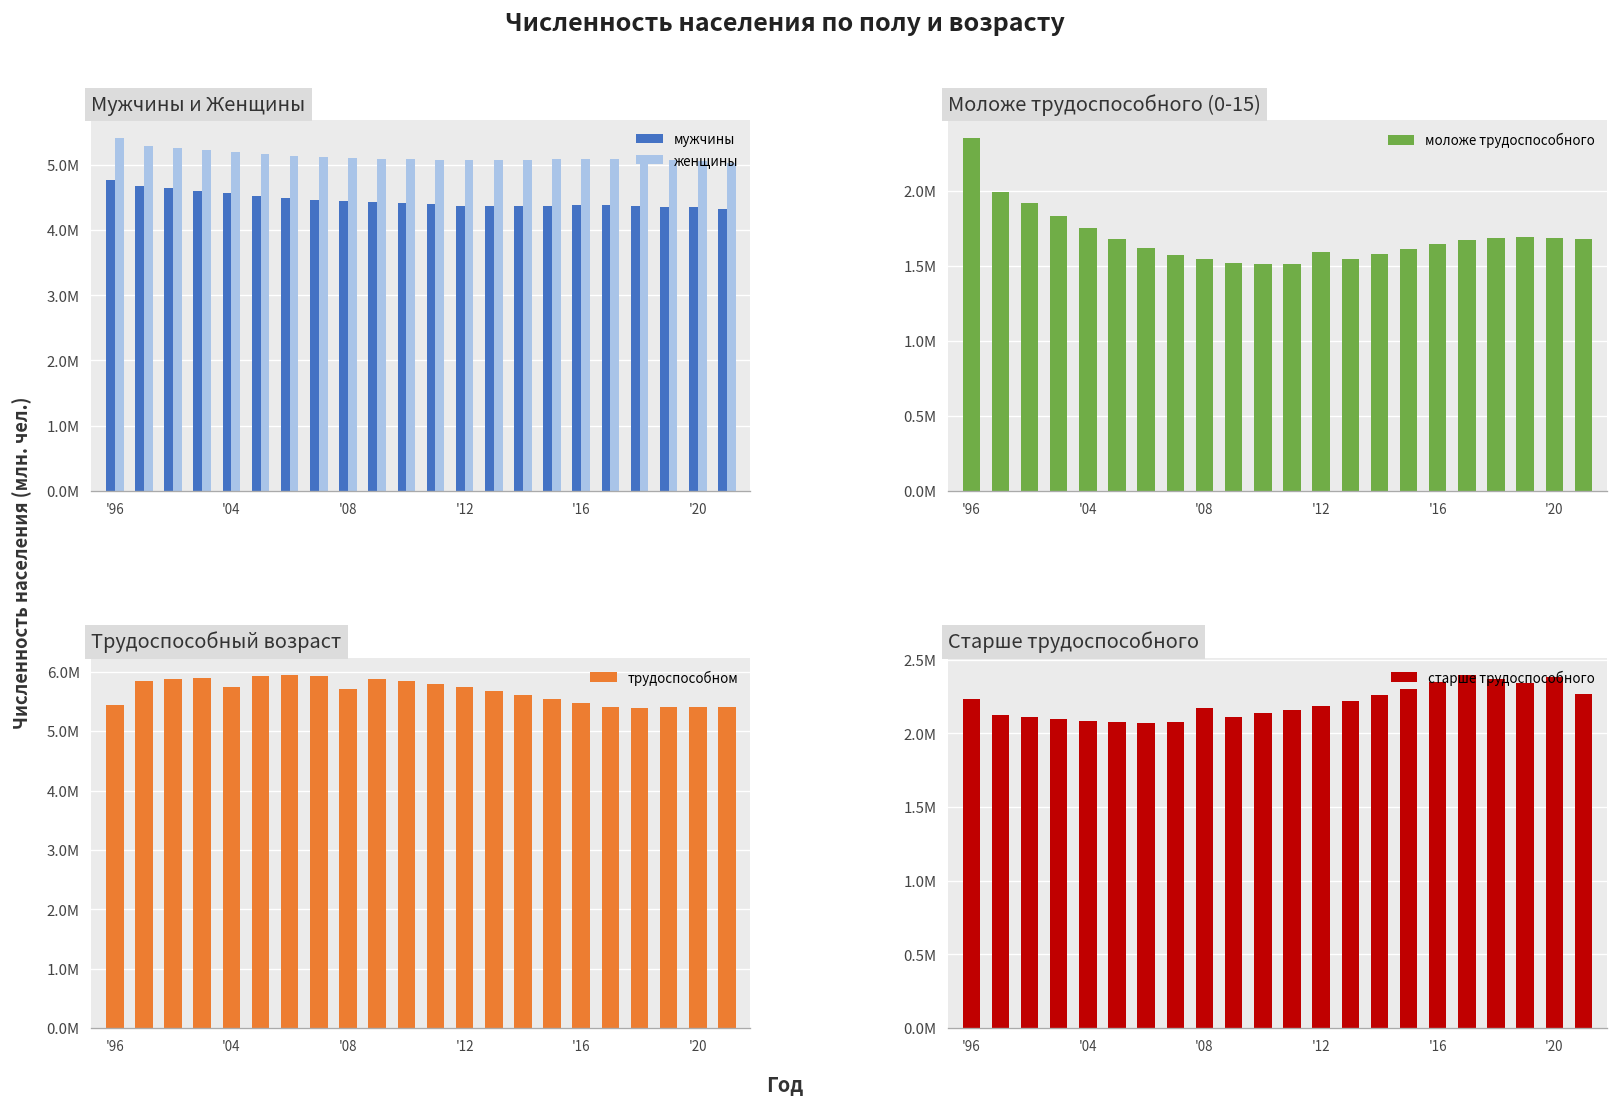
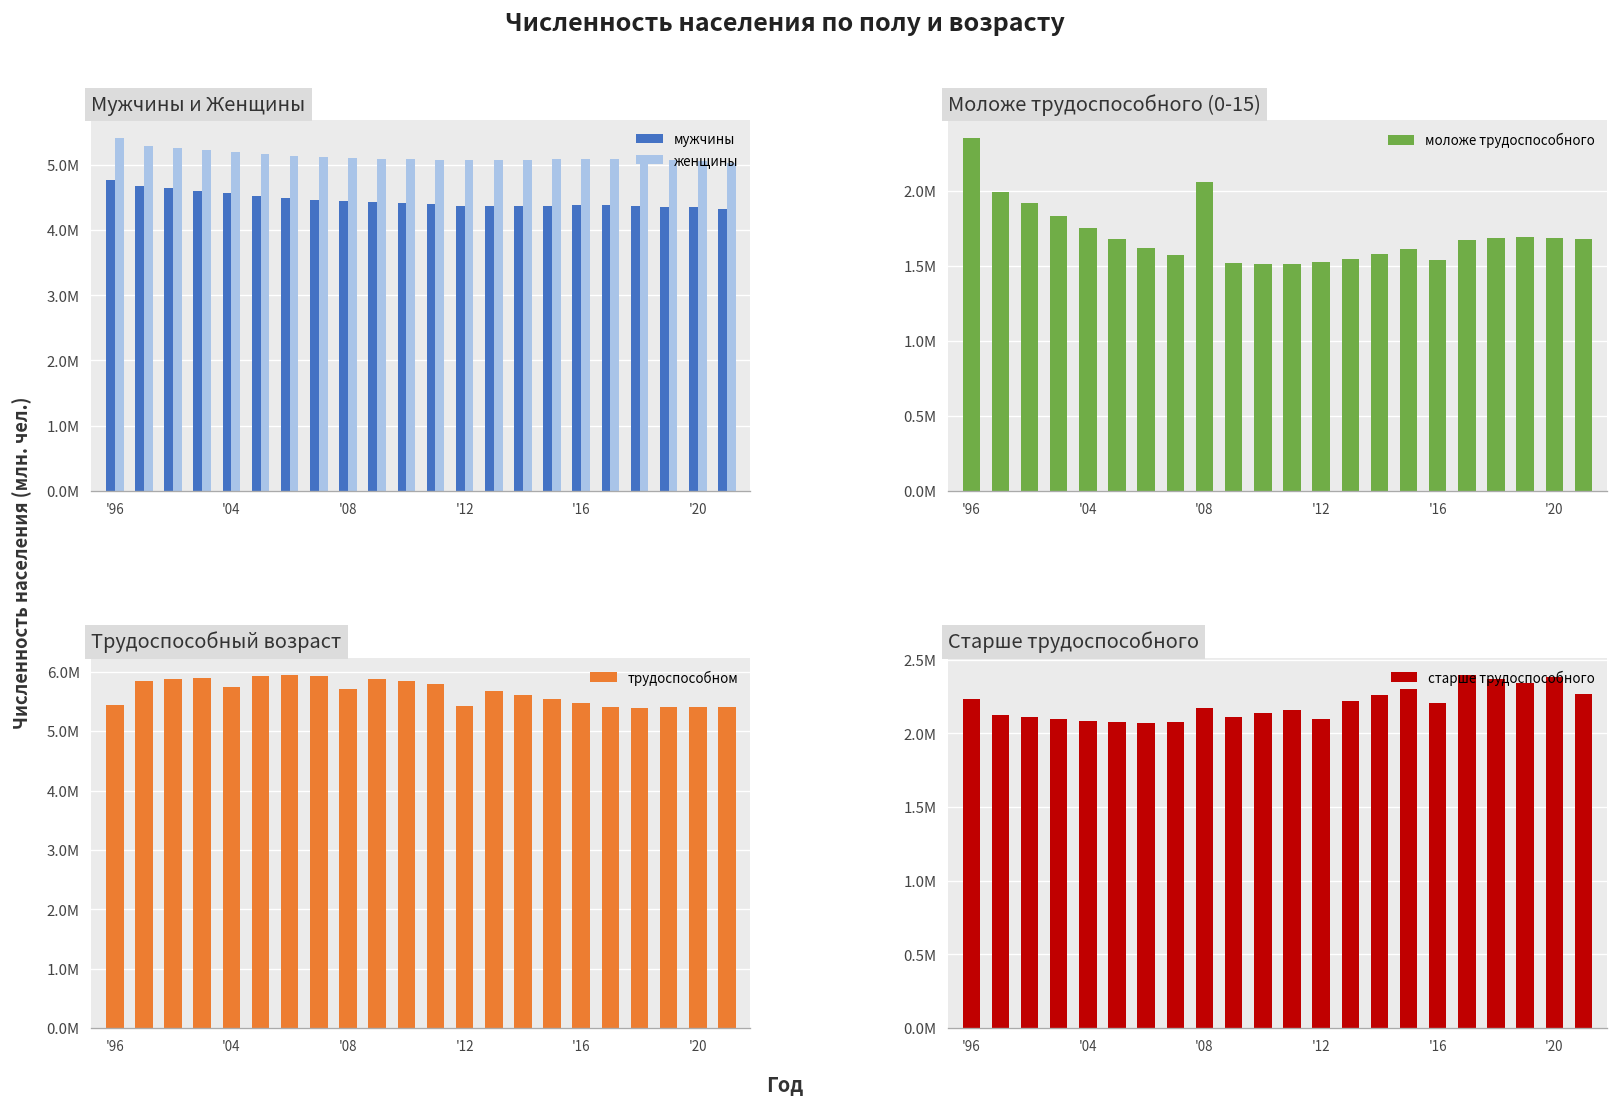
  {
    "Моложе трудоспособного (0-15)": {
      "'96": 2350000,
      "'04": 1750000,
-     "'08": 1540000,
-     "'12": 1590000,
-     "'16": 1640000,
+     "'08": 2060000,
+     "'12": 1520000,
+     "'16": 1540000,
      "'20": 1690000
    },
    "Трудоспособный возраст": {
      "'96": 5400000,
      "'04": 5700000,
      "'08": 5700000,
-     "'12": 5700000,
+     "'12": 5400000,
      "'16": 5500000,
      "'20": 5400000
    },
    "Старше трудоспособного": {
      "'96": 2230000,
      "'04": 2080000,
      "'08": 2170000,
-     "'12": 2190000,
-     "'16": 2350000,
+     "'12": 2100000,
+     "'16": 2210000,
      "'20": 2380000
    }
  }
